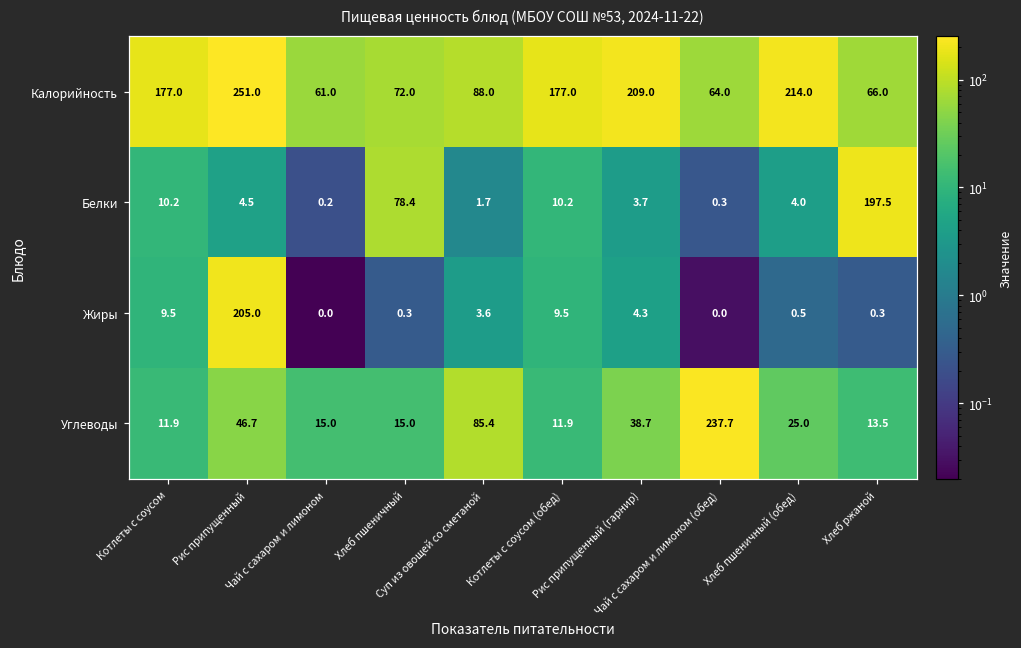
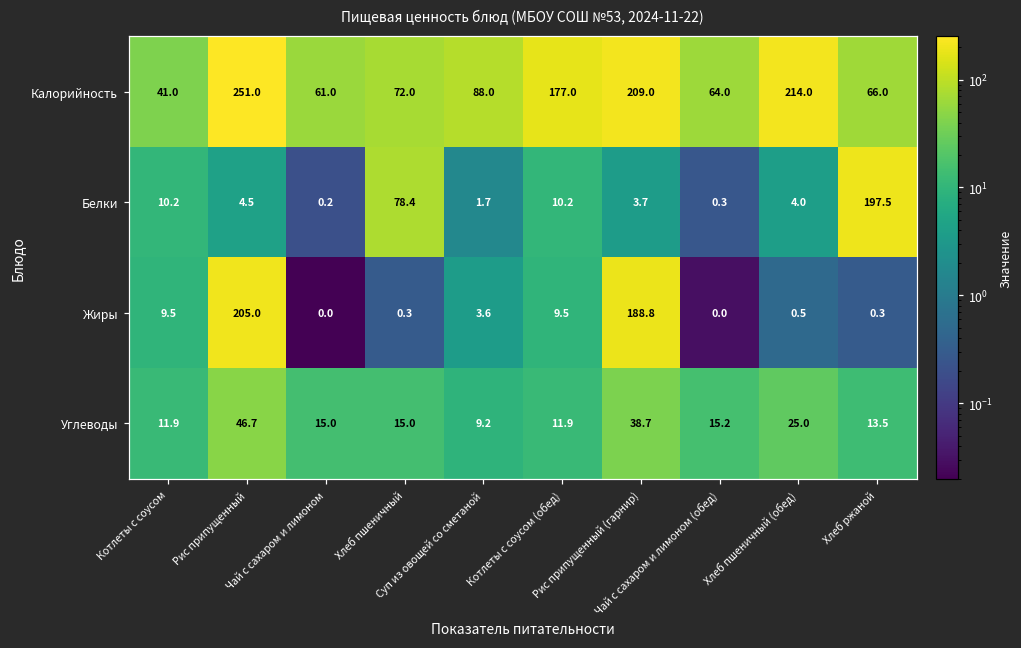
  {
    "Калорийность": {
-     "Котлеты с соусом": 177.0,
+     "Котлеты с соусом": 41.0,
      "Рис припущенный": 251.0,
      "Чай с сахаром и лимоном": 61.0,
      "Хлеб пшеничный": 72.0,
      "Суп из овощей со сметаной": 88.0,
      "Котлеты с соусом (обед)": 177.0,
      "Рис припущенный (гарнир)": 209.0,
      "Чай с сахаром и лимоном (обед)": 64.0,
      "Хлеб пшеничный (обед)": 214.0,
      "Хлеб ржаной": 66.0
    },
    "Белки": {
      "Котлеты с соусом": 10.2,
      "Рис припущенный": 4.5,
      "Чай с сахаром и лимоном": 0.2,
      "Хлеб пшеничный": 78.4,
      "Суп из овощей со сметаной": 1.7,
      "Котлеты с соусом (обед)": 10.2,
      "Рис припущенный (гарнир)": 3.7,
      "Чай с сахаром и лимоном (обед)": 0.3,
      "Хлеб пшеничный (обед)": 4.0,
      "Хлеб ржаной": 197.5
    },
    "Жиры": {
      "Котлеты с соусом": 9.5,
      "Рис припущенный": 205.0,
      "Чай с сахаром и лимоном": 0.0,
      "Хлеб пшеничный": 0.3,
      "Суп из овощей со сметаной": 3.6,
      "Котлеты с соусом (обед)": 9.5,
-     "Рис припущенный (гарнир)": 4.3,
+     "Рис припущенный (гарнир)": 188.8,
      "Чай с сахаром и лимоном (обед)": 0.0,
      "Хлеб пшеничный (обед)": 0.5,
      "Хлеб ржаной": 0.3
    },
    "Углеводы": {
      "Котлеты с соусом": 11.9,
      "Рис припущенный": 46.7,
      "Чай с сахаром и лимоном": 15.0,
      "Хлеб пшеничный": 15.0,
-     "Суп из овощей со сметаной": 85.4,
+     "Суп из овощей со сметаной": 9.2,
      "Котлеты с соусом (обед)": 11.9,
      "Рис припущенный (гарнир)": 38.7,
-     "Чай с сахаром и лимоном (обед)": 237.7,
+     "Чай с сахаром и лимоном (обед)": 15.2,
      "Хлеб пшеничный (обед)": 25.0,
      "Хлеб ржаной": 13.5
    }
  }
